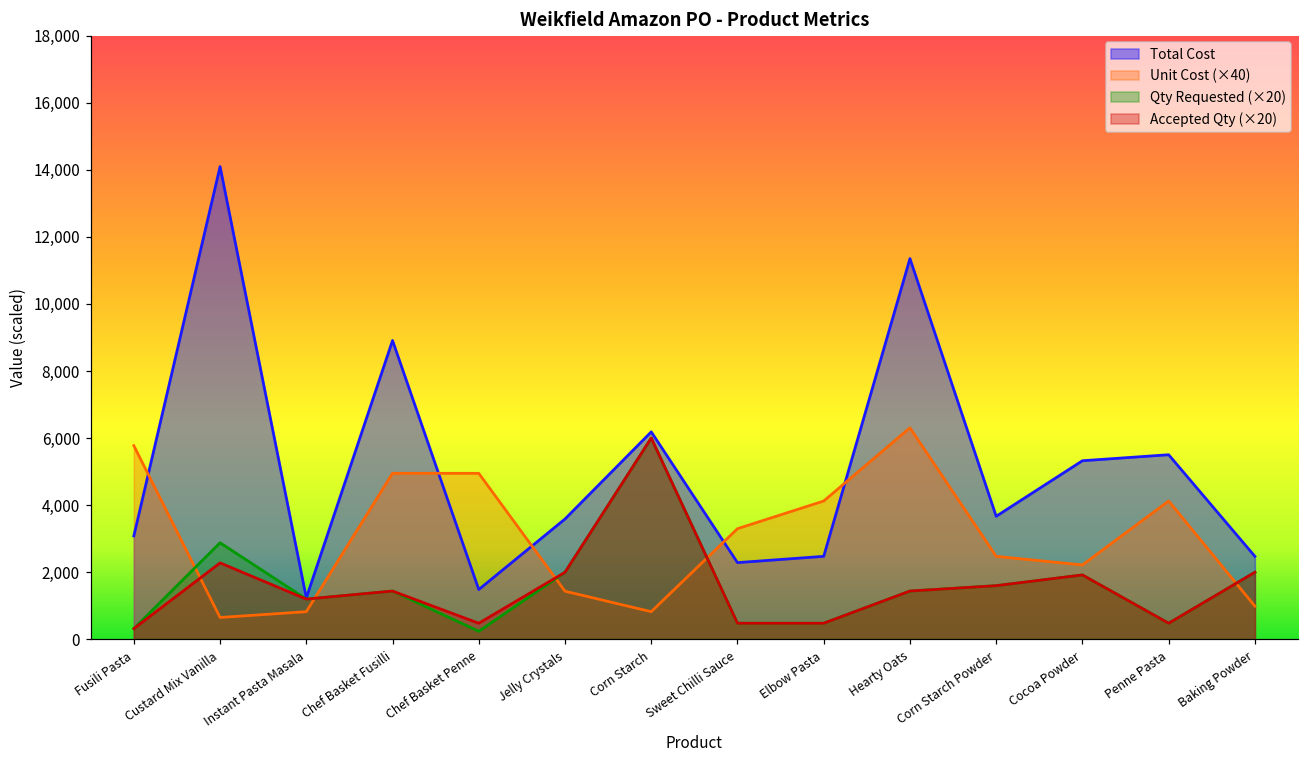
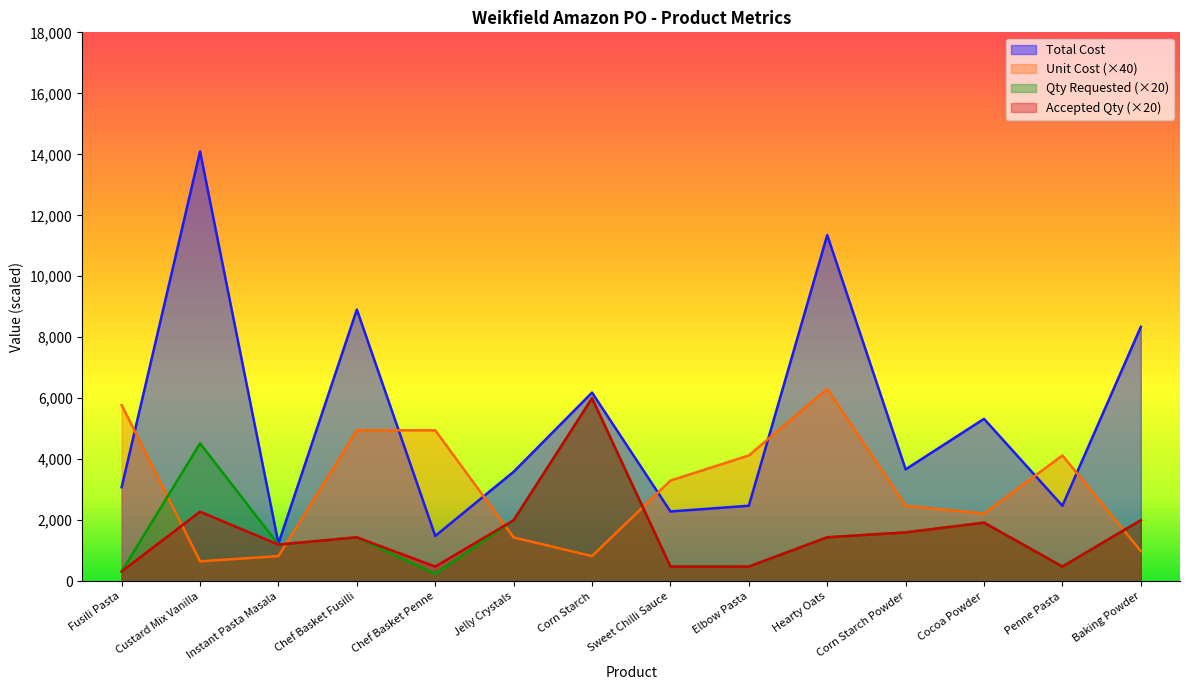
  {
    "Total Cost": {
      "Fusili Pasta": "3,100",
      "Custard Mix Vanilla": "14,100",
      "Chef Basket Fusilli": "8,900",
      "Chef Basket Penne": "1,500",
      "Jelly Crystals": "3,600",
      "Corn Starch": "6,200",
      "Sweet Chilli Sauce": "2,300",
      "Elbow Pasta": "2,500",
      "Hearty Oats": "11,400",
      "Corn Starch Powder": "3,700",
      "Cocoa Powder": "5,300",
-     "Penne Pasta": "5,500",
-     "Baking Powder": "2,500"
+     "Penne Pasta": "2,500",
+     "Baking Powder": "8,300"
    },
    "Qty Requested (×20)": {
-     "Custard Mix Vanilla": "2,900",
+     "Custard Mix Vanilla": "4,500",
      "Chef Basket Penne": "200"
    }
  }
